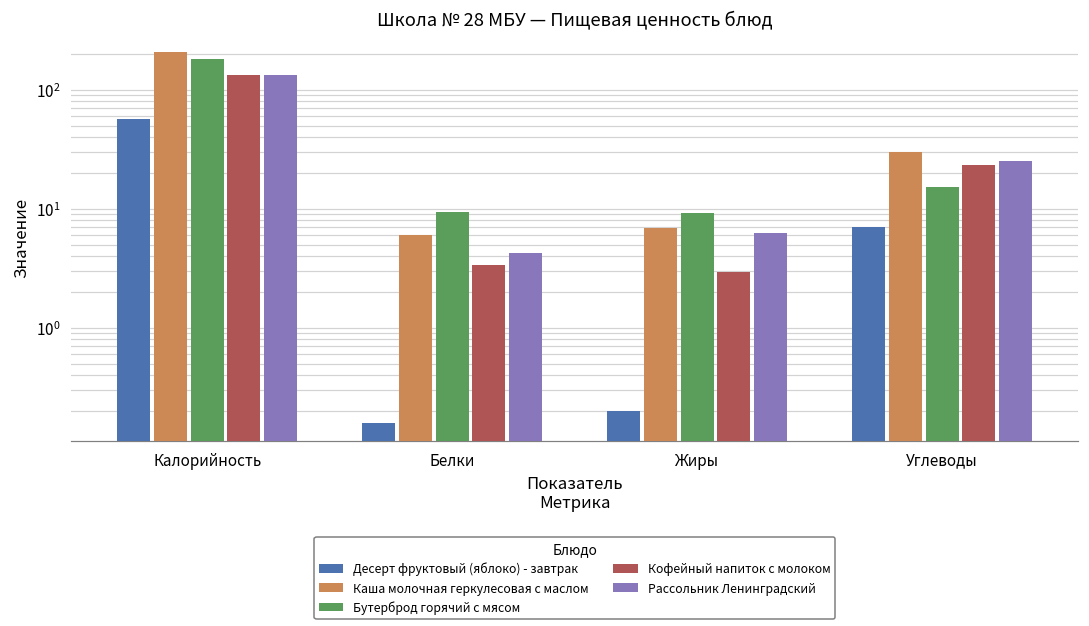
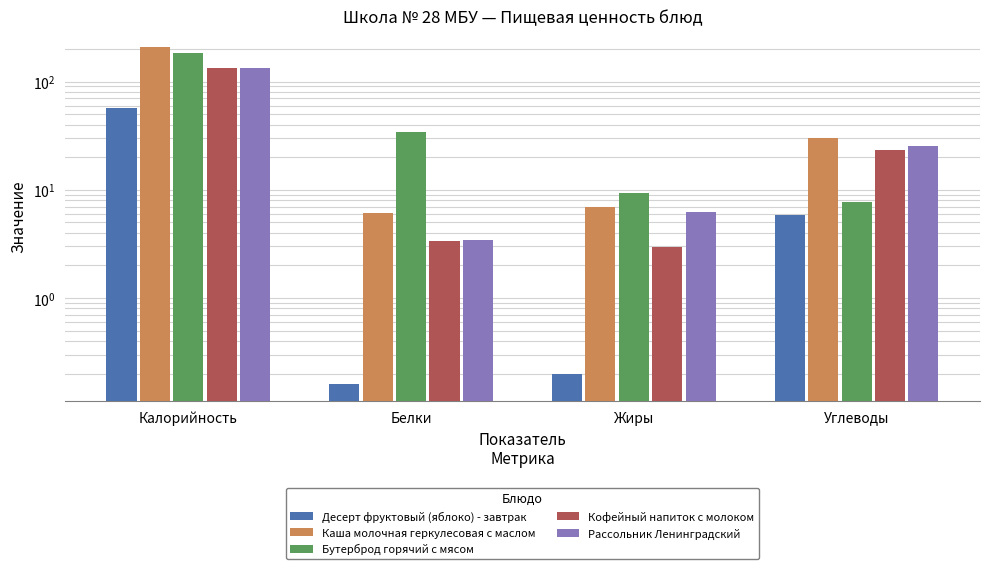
  {
    "Десерт фруктовый (яблоко) - завтрак": {
      "Калорийность": 60,
      "Белки": 0.16,
      "Жиры": 0.20,
-     "Углеводы": 7
+     "Углеводы": 6
    },
    "Бутерброд горячий с мясом": {
      "Калорийность": 180,
-     "Белки": 9,
+     "Белки": 35,
      "Жиры": 9,
-     "Углеводы": 15
+     "Углеводы": 8
    },
    "Рассольник Ленинградский": {
      "Калорийность": 130,
-     "Белки": 4.3,
+     "Белки": 3.4,
      "Жиры": 6,
      "Углеводы": 25
    }
  }
